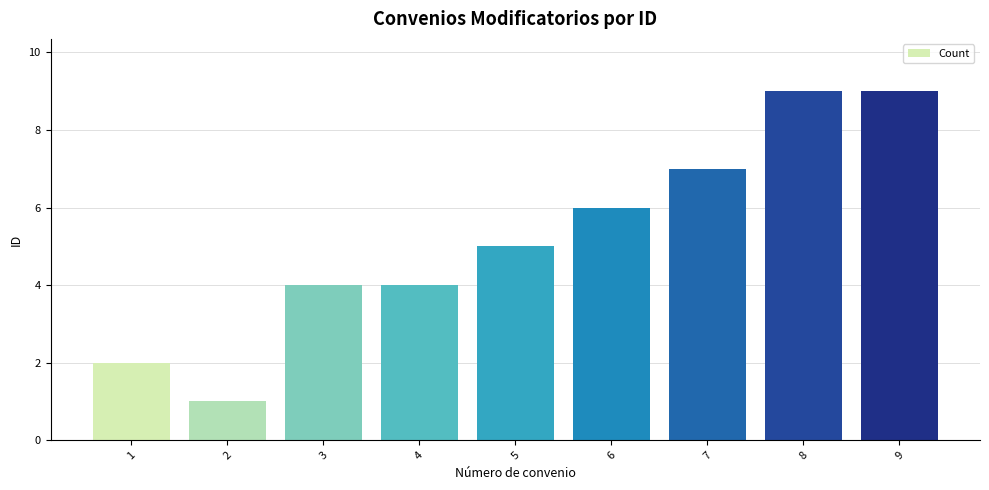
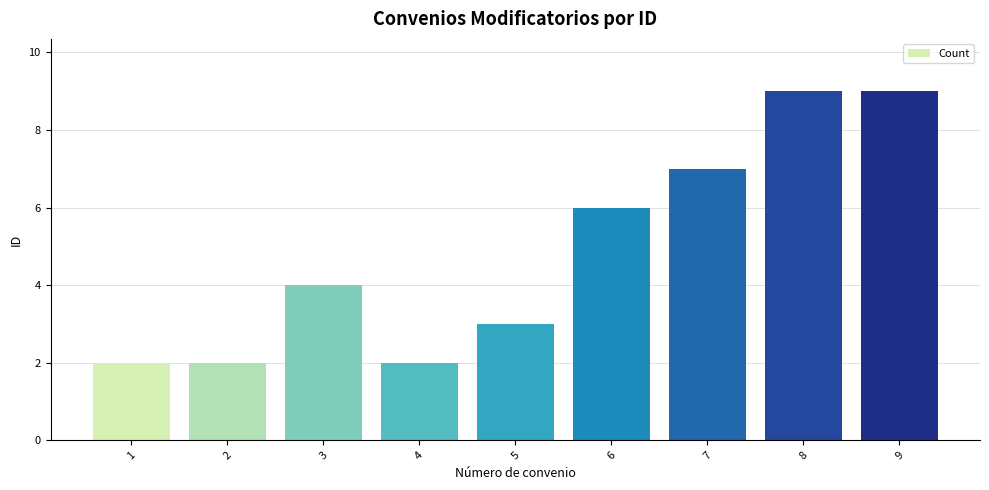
  {
    "1": 2,
-   "2": 1,
+   "2": 2,
    "3": 4,
-   "4": 4,
-   "5": 5,
+   "4": 2,
+   "5": 3,
    "6": 6,
    "7": 7,
    "8": 9,
    "9": 9
  }
